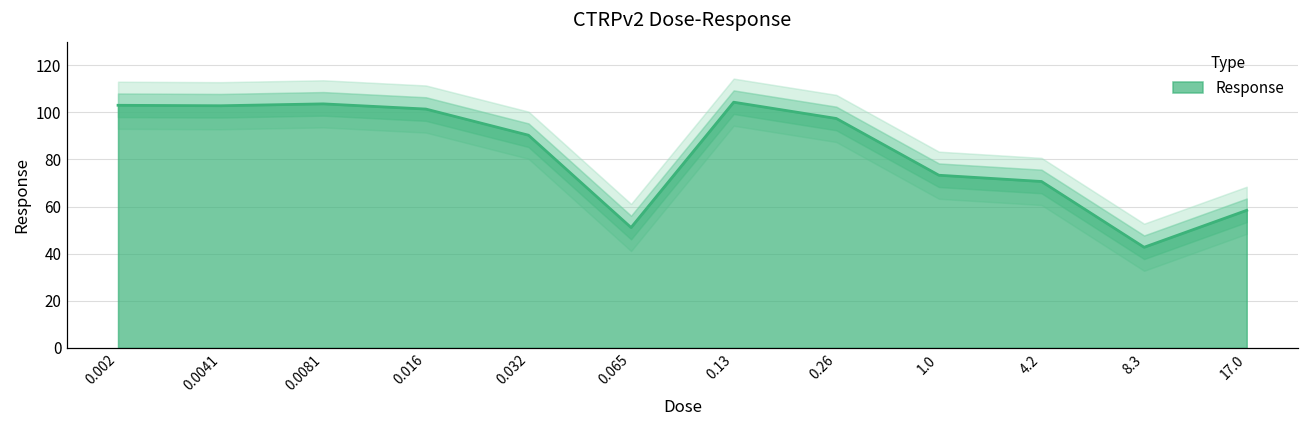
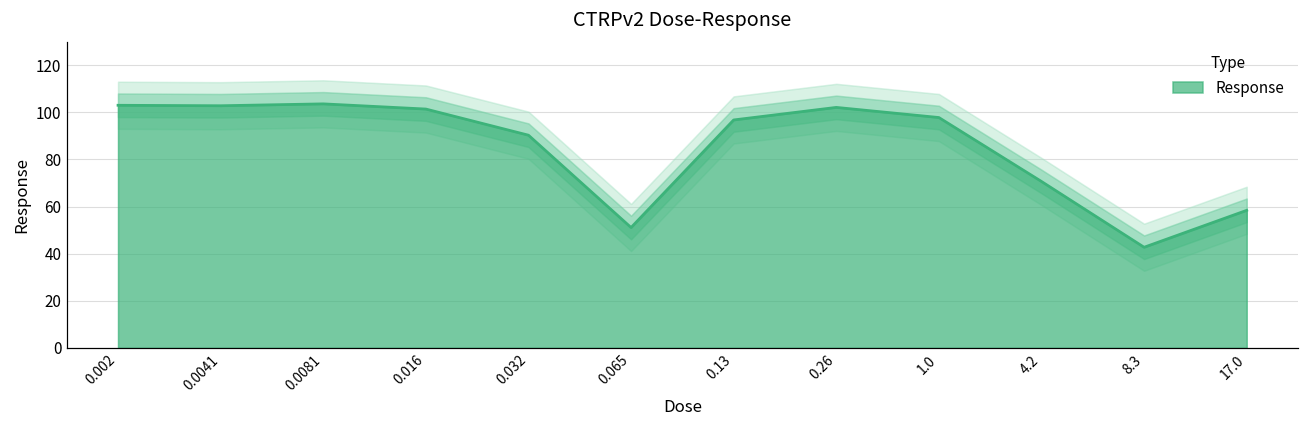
  {
    "Response": {
      "0.002": 103,
      "0.0041": 103,
      "0.0081": 104,
      "0.016": 101,
      "0.032": 90,
      "0.065": 51,
-     "0.13": 104,
-     "0.26": 97,
-     "1.0": 73,
+     "0.13": 97,
+     "0.26": 102,
+     "1.0": 98,
      "4.2": 71,
      "8.3": 43,
      "17.0": 58
    }
  }
